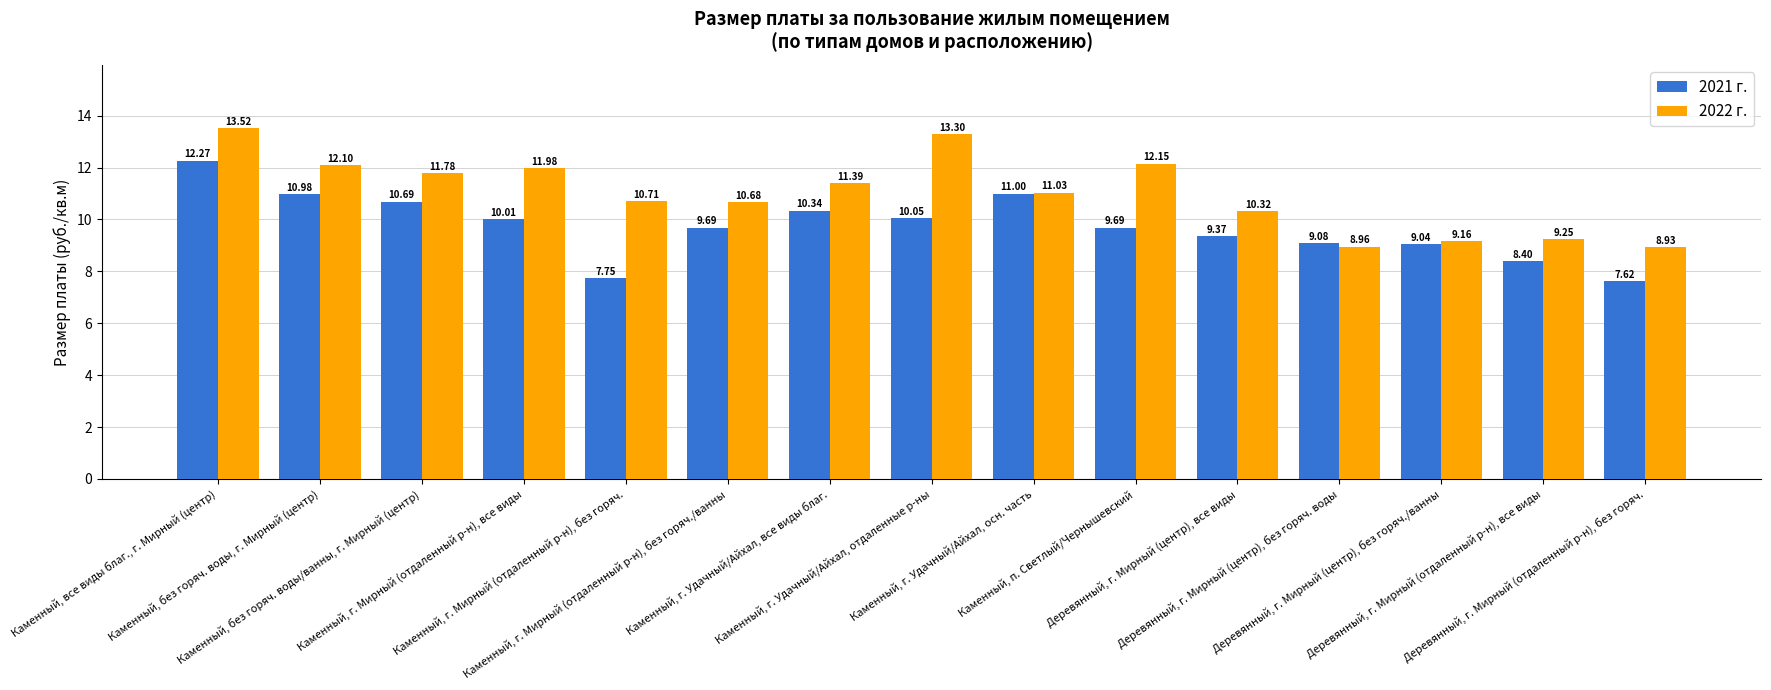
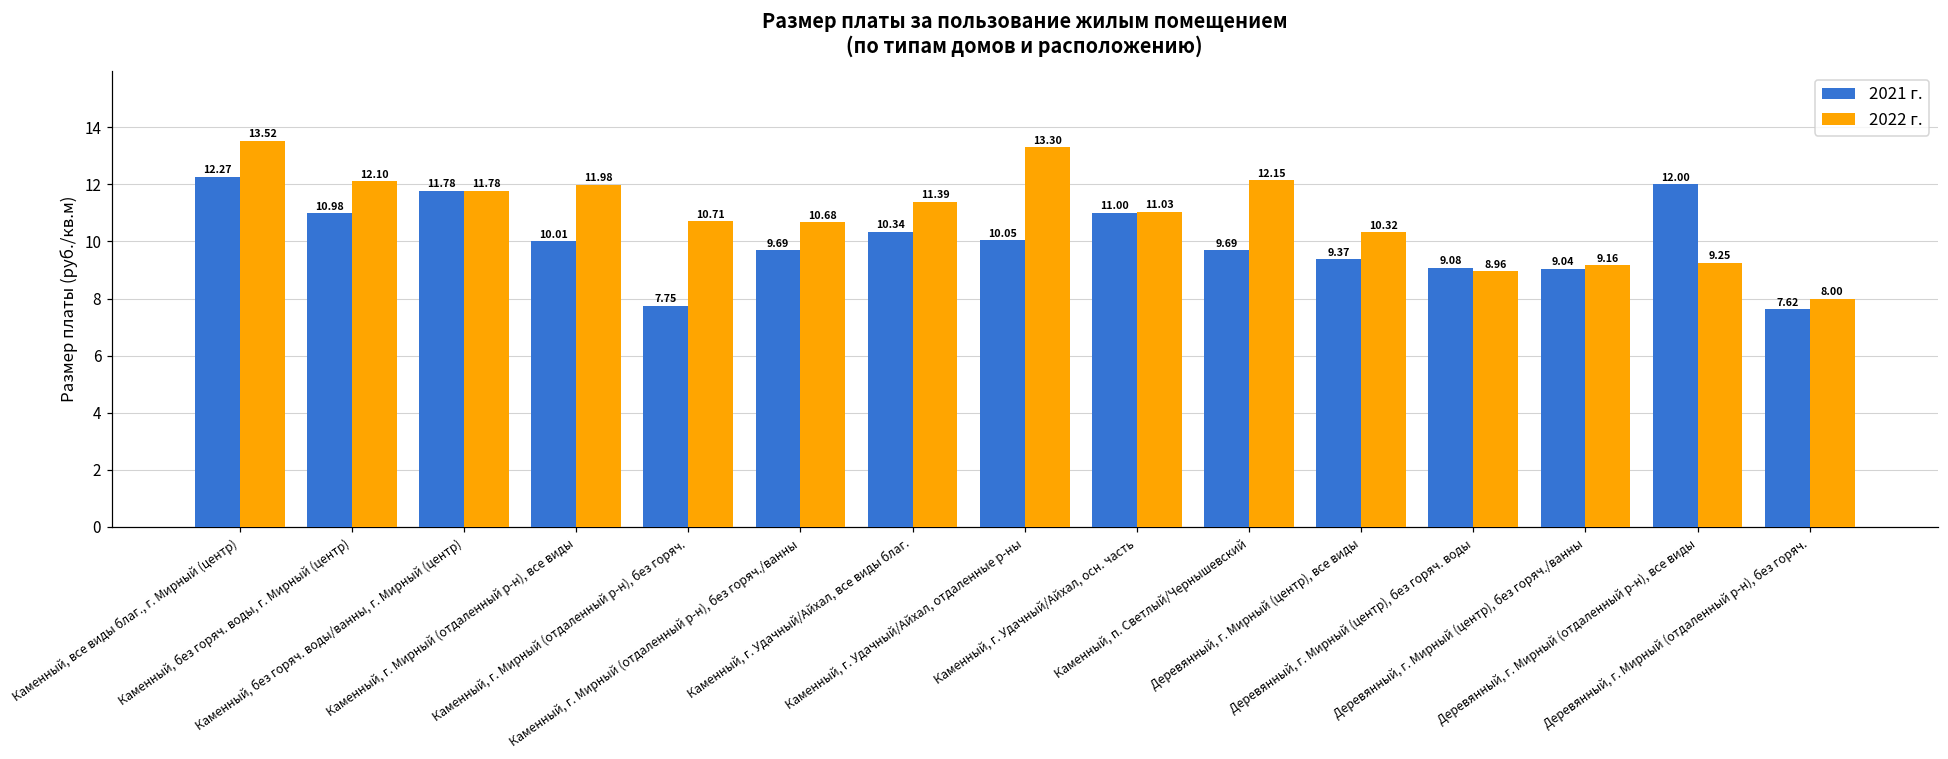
  {
    "2021 г.": {
      "Каменный, все виды благ., г. Мирный (центр)": 12.27,
      "Каменный, без горяч. воды, г. Мирный (центр)": 10.98,
-     "Каменный, без горяч. воды/ванны, г. Мирный (центр)": 10.69,
+     "Каменный, без горяч. воды/ванны, г. Мирный (центр)": 11.78,
      "Каменный, г. Мирный (отдаленный р-н), все виды": 10.01,
      "Каменный, г. Мирный (отдаленный р-н), без горяч.": 7.75,
      "Каменный, г. Мирный (отдаленный р-н), без горяч./ванны": 9.69,
      "Каменный, г. Удачный/Айхал, все виды благ.": 10.34,
      "Каменный, г. Удачный/Айхал, отдаленные р-ны": 10.05,
      "Каменный, г. Удачный/Айхал, осн. часть": 11.00,
      "Каменный, п. Светлый/Чернышевский": 9.69,
      "Деревянный, г. Мирный (центр), все виды": 9.37,
      "Деревянный, г. Мирный (центр), без горяч. воды": 9.08,
      "Деревянный, г. Мирный (центр), без горяч./ванны": 9.04,
-     "Деревянный, г. Мирный (отдаленный р-н), все виды": 8.40,
+     "Деревянный, г. Мирный (отдаленный р-н), все виды": 12.00,
      "Деревянный, г. Мирный (отдаленный р-н), без горяч.": 7.62
    },
    "2022 г.": {
      "Каменный, все виды благ., г. Мирный (центр)": 13.52,
      "Каменный, без горяч. воды, г. Мирный (центр)": 12.10,
      "Каменный, без горяч. воды/ванны, г. Мирный (центр)": 11.78,
      "Каменный, г. Мирный (отдаленный р-н), все виды": 11.98,
      "Каменный, г. Мирный (отдаленный р-н), без горяч.": 10.71,
      "Каменный, г. Мирный (отдаленный р-н), без горяч./ванны": 10.68,
      "Каменный, г. Удачный/Айхал, все виды благ.": 11.39,
      "Каменный, г. Удачный/Айхал, отдаленные р-ны": 13.30,
      "Каменный, г. Удачный/Айхал, осн. часть": 11.03,
      "Каменный, п. Светлый/Чернышевский": 12.15,
      "Деревянный, г. Мирный (центр), все виды": 10.32,
      "Деревянный, г. Мирный (центр), без горяч. воды": 8.96,
      "Деревянный, г. Мирный (центр), без горяч./ванны": 9.16,
      "Деревянный, г. Мирный (отдаленный р-н), все виды": 9.25,
-     "Деревянный, г. Мирный (отдаленный р-н), без горяч.": 8.93
+     "Деревянный, г. Мирный (отдаленный р-н), без горяч.": 8.00
    }
  }
